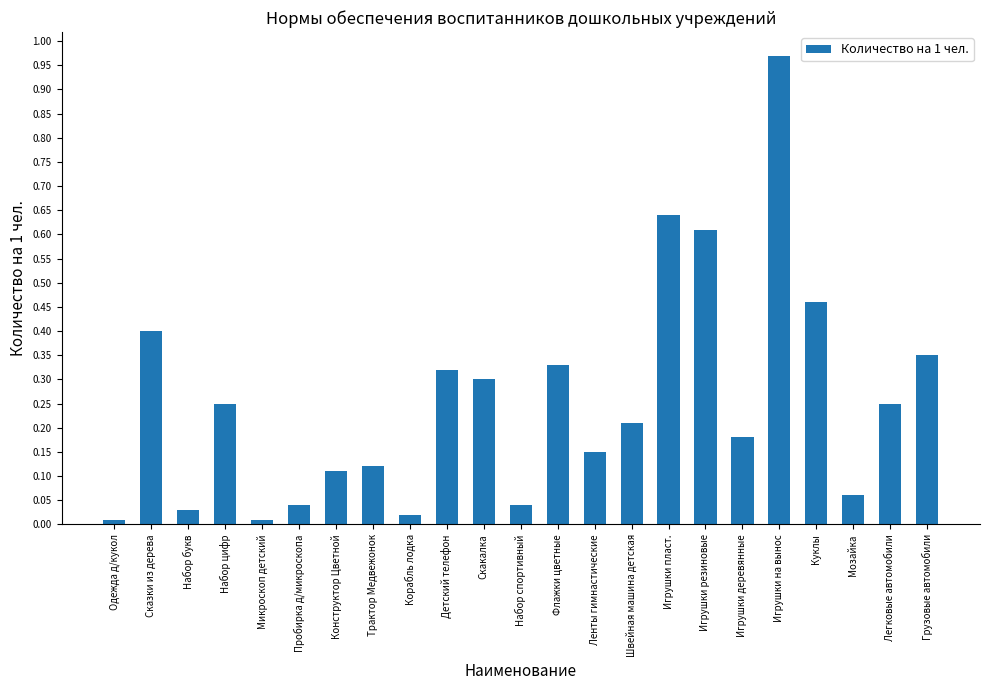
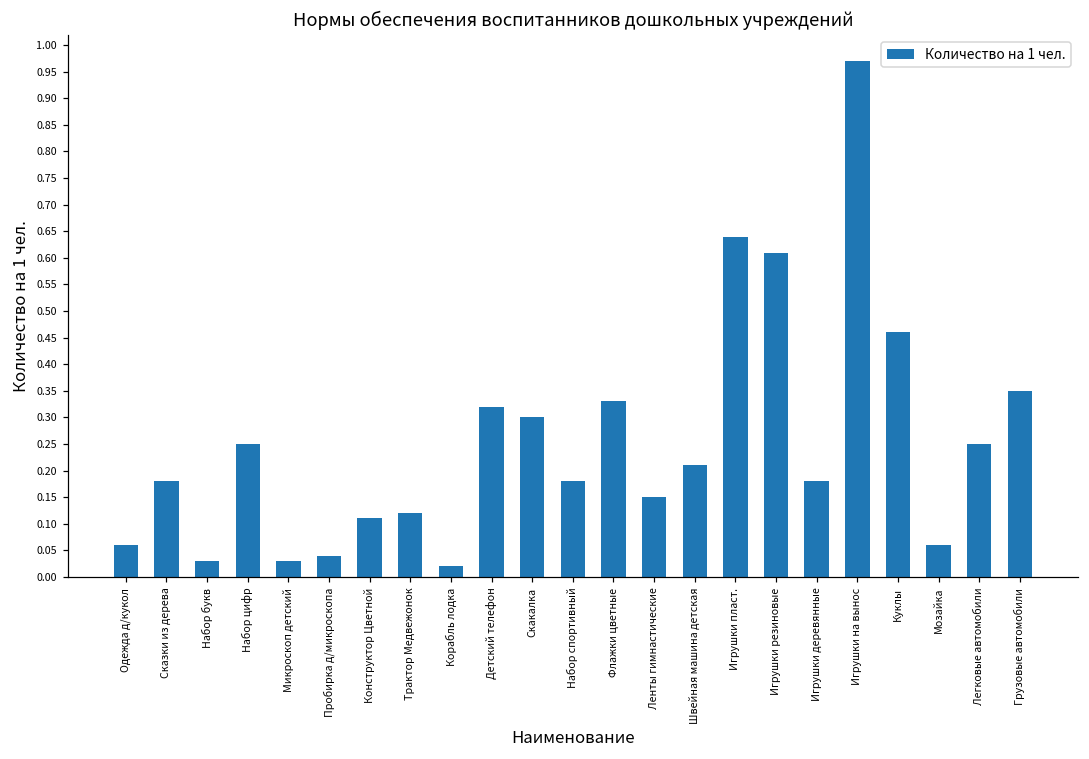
  {
-   "Одежда д/кукол": 0.01,
-   "Сказки из дерева": 0.40,
+   "Одежда д/кукол": 0.06,
+   "Сказки из дерева": 0.18,
    "Набор букв": 0.03,
    "Набор цифр": 0.25,
-   "Микроскоп детский": 0.01,
+   "Микроскоп детский": 0.03,
    "Пробирка д/микроскопа": 0.04,
    "Конструктор Цветной": 0.11,
    "Трактор Медвежонок": 0.12,
    "Корабль лодка": 0.02,
    "Детский телефон": 0.32,
    "Скакалка": 0.30,
-   "Набор спортивный": 0.04,
+   "Набор спортивный": 0.18,
    "Флажки цветные": 0.33,
    "Ленты гимнастические": 0.15,
    "Швейная машина детская": 0.21,
    "Игрушки пласт.": 0.64,
    "Игрушки резиновые": 0.61,
    "Игрушки деревянные": 0.18,
    "Игрушки на вынос": 0.97,
    "Куклы": 0.46,
    "Мозайка": 0.06,
    "Легковые автомобили": 0.25,
    "Грузовые автомобили": 0.35
  }
